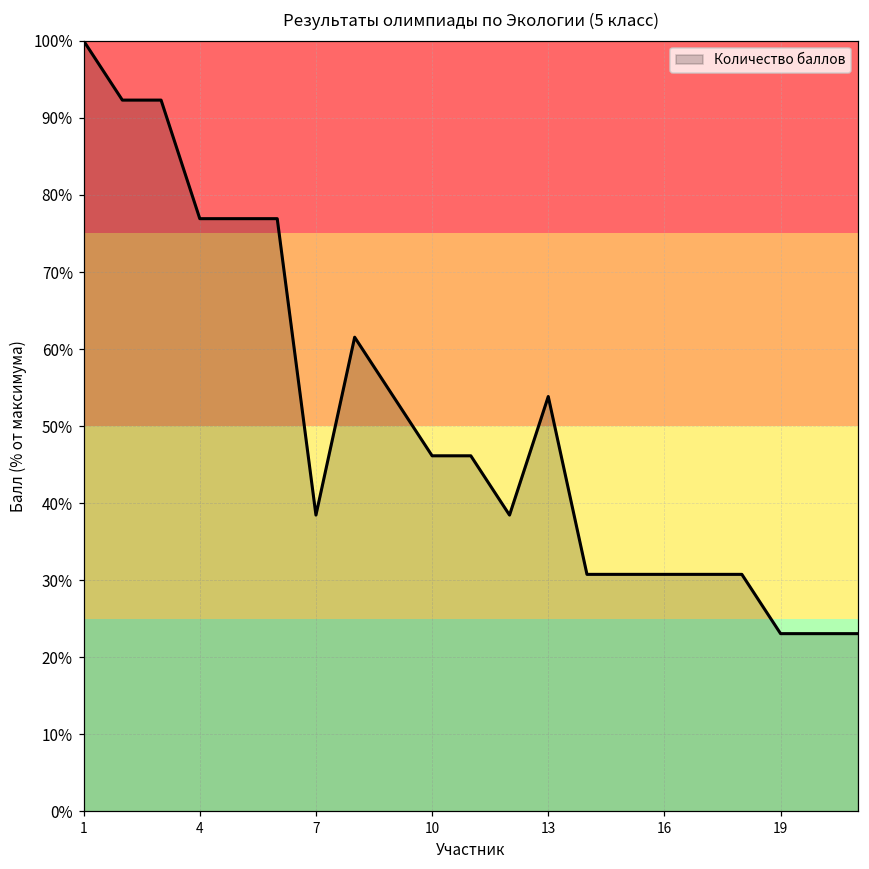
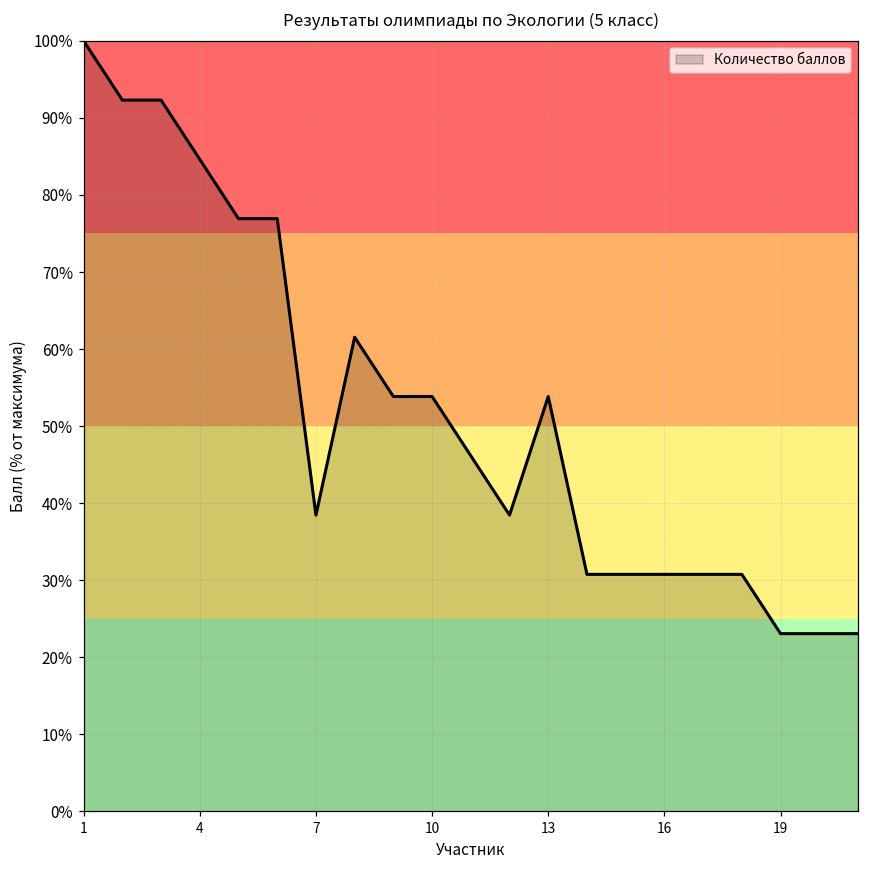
  {
    "1": "100%",
-   "4": "77%",
+   "4": "85%",
    "7": "38%",
-   "10": "46%",
+   "10": "54%",
    "13": "54%",
    "16": "31%",
    "19": "23%"
  }
